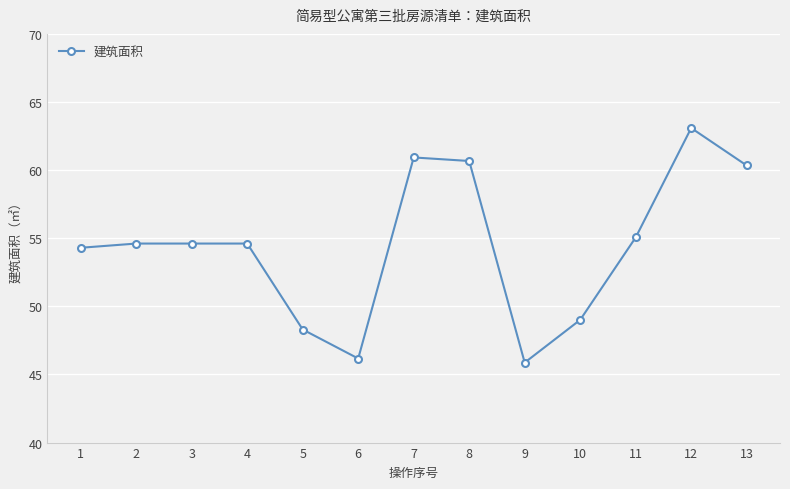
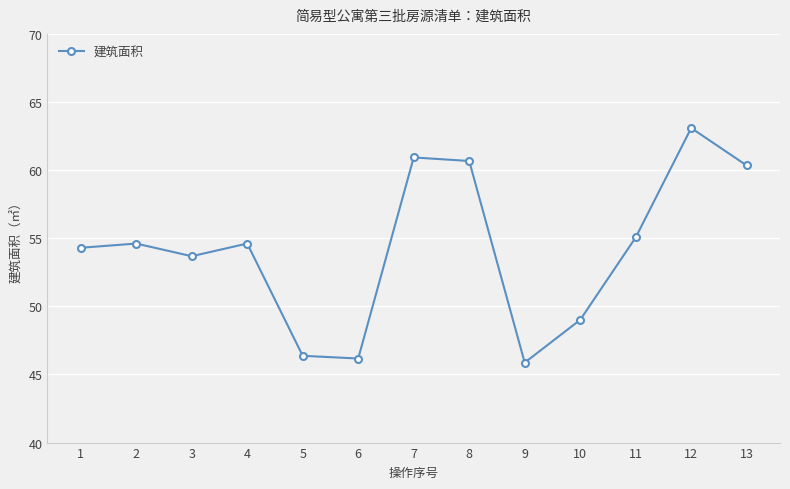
  {
    "1": 54.3,
    "2": 54.6,
-   "3": 54.6,
+   "3": 53.7,
    "4": 54.6,
-   "5": 48.3,
+   "5": 46.4,
    "6": 46.2,
    "7": 60.9,
    "8": 60.7,
    "9": 45.9,
    "10": 49.0,
    "11": 55.1,
    "12": 63.1,
    "13": 60.3
  }
